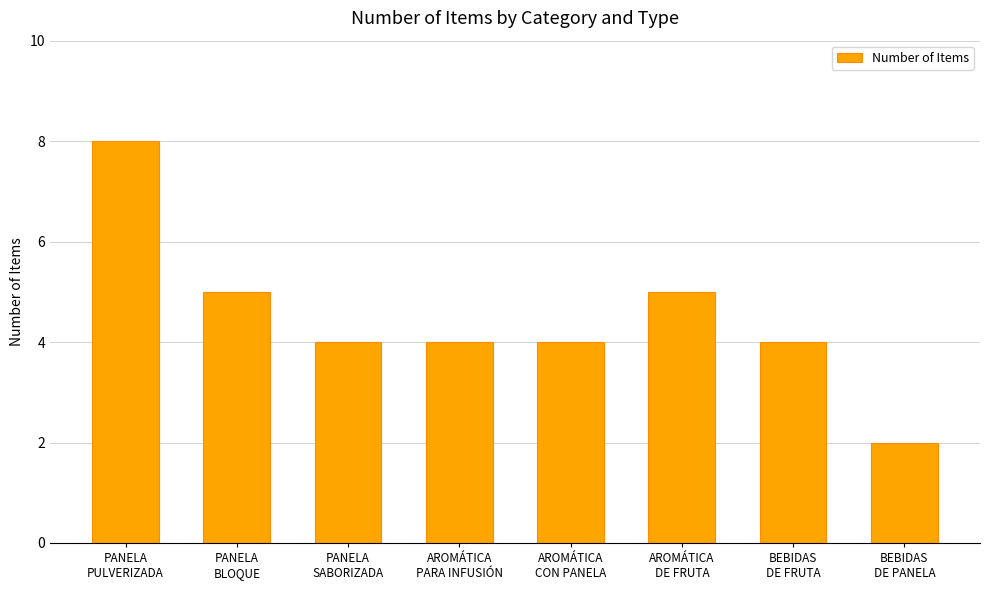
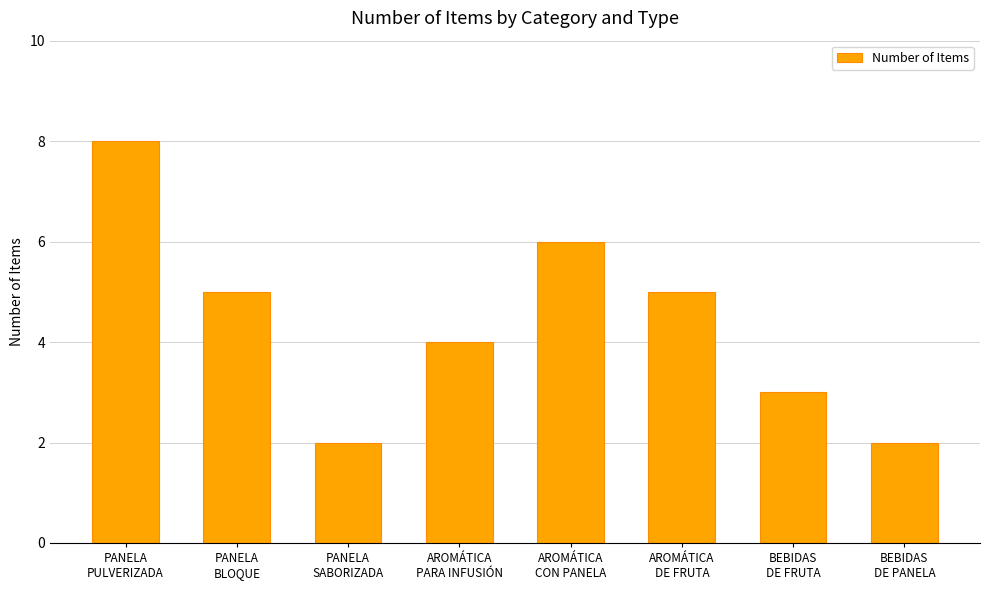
  {
    "PANELA PULVERIZADA": 8,
    "PANELA BLOQUE": 5,
-   "PANELA SABORIZADA": 4,
+   "PANELA SABORIZADA": 2,
    "AROMÁTICA PARA INFUSIÓN": 4,
-   "AROMÁTICA CON PANELA": 4,
+   "AROMÁTICA CON PANELA": 6,
    "AROMÁTICA DE FRUTA": 5,
-   "BEBIDAS DE FRUTA": 4,
+   "BEBIDAS DE FRUTA": 3,
    "BEBIDAS DE PANELA": 2
  }
